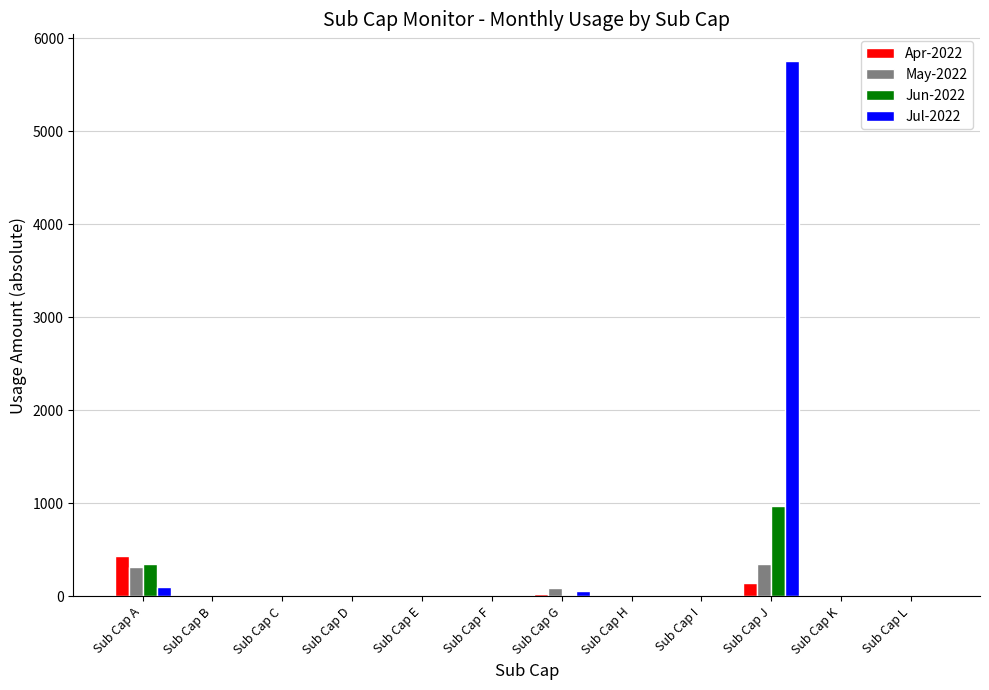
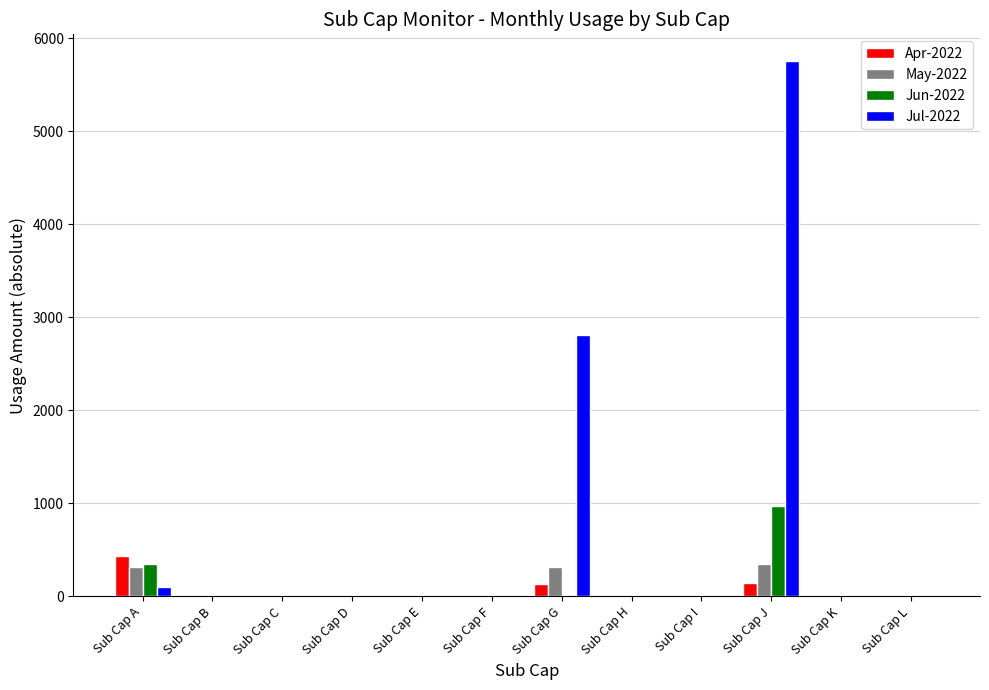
  {
    "Apr-2022": {
      "Sub Cap A": 400,
      "Sub Cap B": 0,
      "Sub Cap C": 0,
      "Sub Cap D": 0,
      "Sub Cap E": 0,
      "Sub Cap F": 0,
-     "Sub Cap G": 0,
+     "Sub Cap G": 100,
      "Sub Cap H": 0,
      "Sub Cap I": 0,
      "Sub Cap J": 100,
      "Sub Cap K": 0,
      "Sub Cap L": 0
    },
    "May-2022": {
      "Sub Cap A": 300,
      "Sub Cap B": 0,
      "Sub Cap C": 0,
      "Sub Cap D": 0,
      "Sub Cap E": 0,
      "Sub Cap F": 0,
-     "Sub Cap G": 100,
+     "Sub Cap G": 300,
      "Sub Cap H": 0,
      "Sub Cap I": 0,
      "Sub Cap J": 400,
      "Sub Cap K": 0,
      "Sub Cap L": 0
    },
    "Jun-2022": {
      "Sub Cap A": 300,
      "Sub Cap B": 0,
      "Sub Cap C": 0,
      "Sub Cap D": 0,
      "Sub Cap E": 0,
      "Sub Cap F": 0,
      "Sub Cap G": 0,
      "Sub Cap H": 0,
      "Sub Cap I": 0,
      "Sub Cap J": 1000,
      "Sub Cap K": 0,
      "Sub Cap L": 0
    },
    "Jul-2022": {
      "Sub Cap A": 100,
      "Sub Cap B": 0,
      "Sub Cap C": 0,
      "Sub Cap D": 0,
      "Sub Cap E": 0,
      "Sub Cap F": 0,
-     "Sub Cap G": 100,
+     "Sub Cap G": 2800,
      "Sub Cap H": 0,
      "Sub Cap I": 0,
      "Sub Cap J": 5800,
      "Sub Cap K": 0,
      "Sub Cap L": 0
    }
  }
